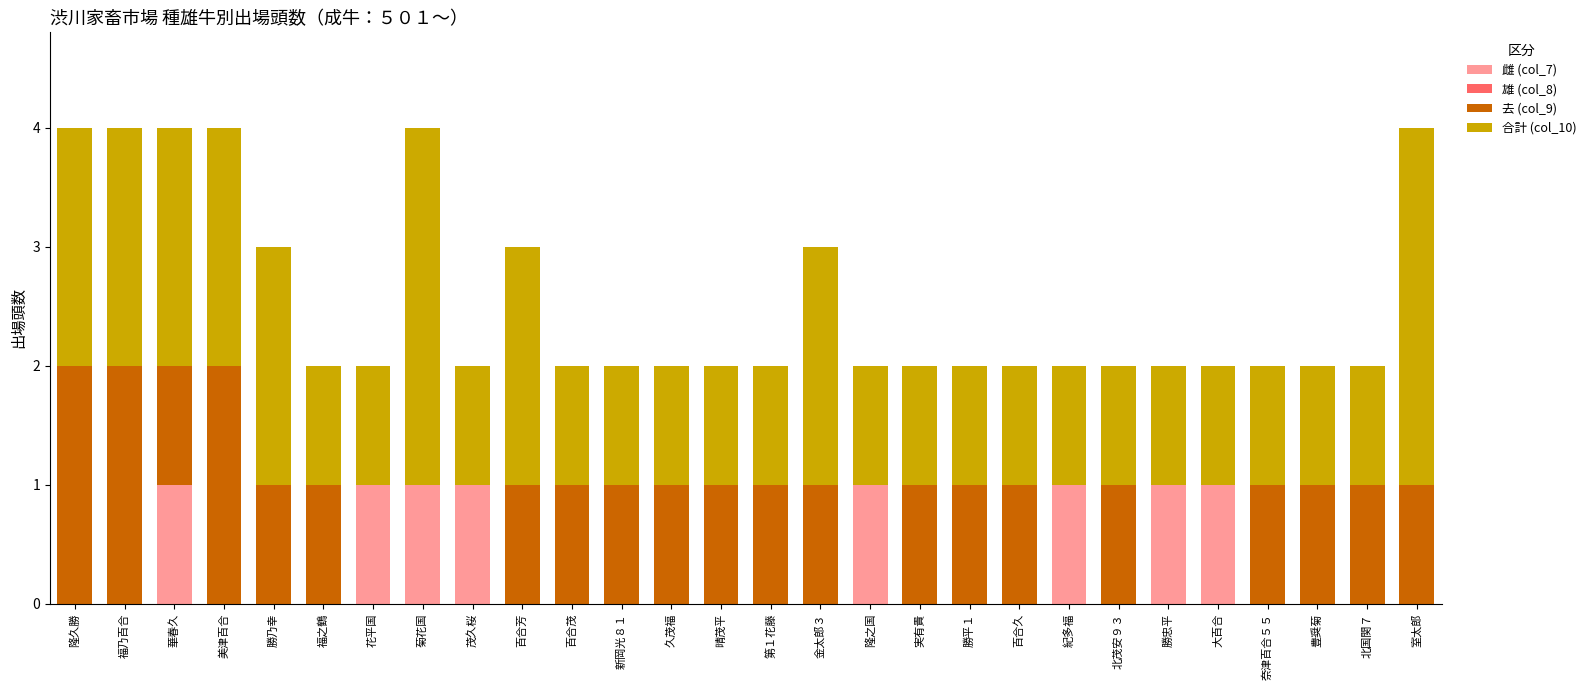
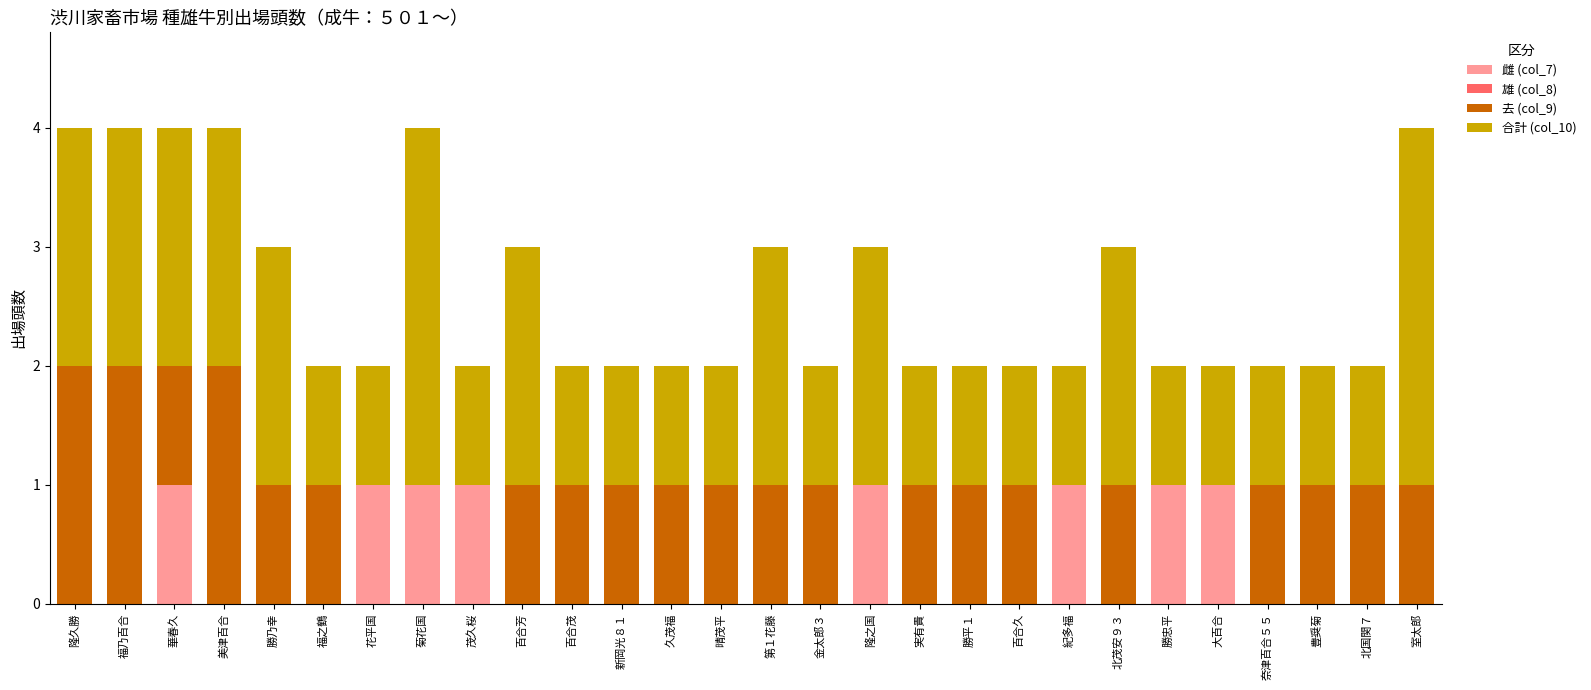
  {
    "雄 (col_8)": {
      "隆久勝": 0,
      "福乃百合": 0,
      "華春久": 1,
      "美津百合": 0,
      "勝乃幸": 0,
      "福之鶴": 0,
      "花平国": 1,
      "菊花国": 1,
      "茂久桜": 1,
      "百合芳": 0,
      "百合茂": 0,
      "新岡光８１": 0,
      "久茂福": 0,
      "晴茂平": 0,
      "第１花藤": 0,
      "金太郎３": 0,
      "隆之国": 1,
      "実有貴": 0,
      "勝平１": 0,
      "百合久": 0,
      "紀多福": 1,
      "北茂安９３": 0,
      "勝忠平": 1,
      "大百合": 1,
      "奈津百合５５": 0,
      "豊奨菊": 0,
      "北国関７": 0,
      "室太郎": 0
    },
    "合計 (col_10)": {
      "隆久勝": 2,
      "福乃百合": 2,
      "華春久": 2,
      "美津百合": 2,
      "勝乃幸": 2,
      "福之鶴": 1,
      "花平国": 1,
      "菊花国": 3,
      "茂久桜": 1,
      "百合芳": 2,
      "百合茂": 1,
      "新岡光８１": 1,
      "久茂福": 1,
      "晴茂平": 1,
-     "第１花藤": 1,
-     "金太郎３": 2,
-     "隆之国": 1,
+     "第１花藤": 2,
+     "金太郎３": 1,
+     "隆之国": 2,
      "実有貴": 1,
      "勝平１": 1,
      "百合久": 1,
      "紀多福": 1,
-     "北茂安９３": 1,
+     "北茂安９３": 2,
      "勝忠平": 1,
      "大百合": 1,
      "奈津百合５５": 1,
      "豊奨菊": 1,
      "北国関７": 1,
      "室太郎": 3
    }
  }
